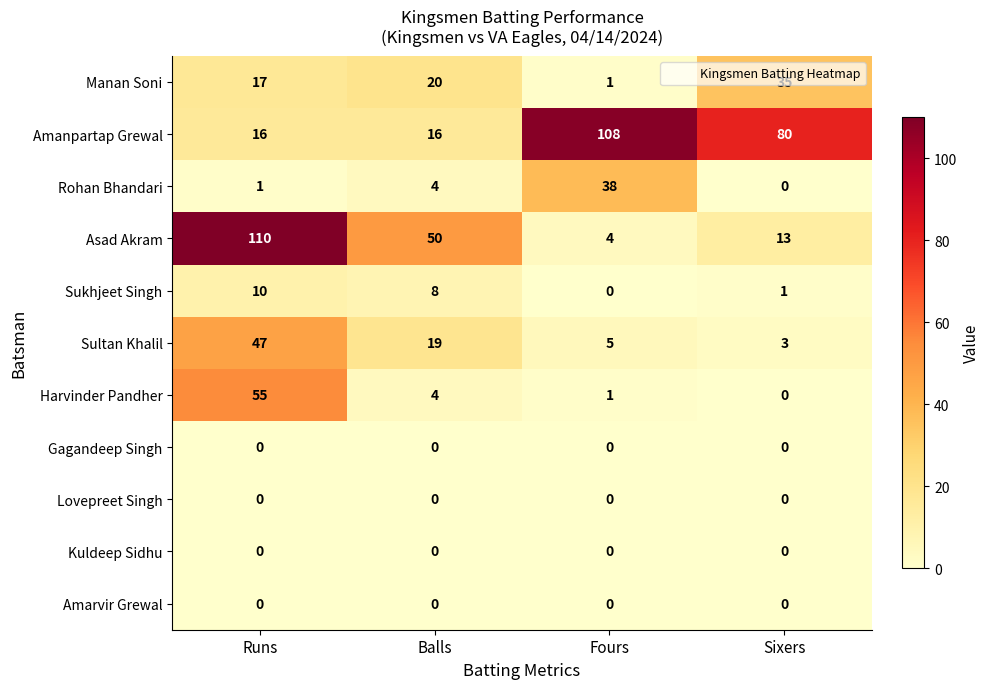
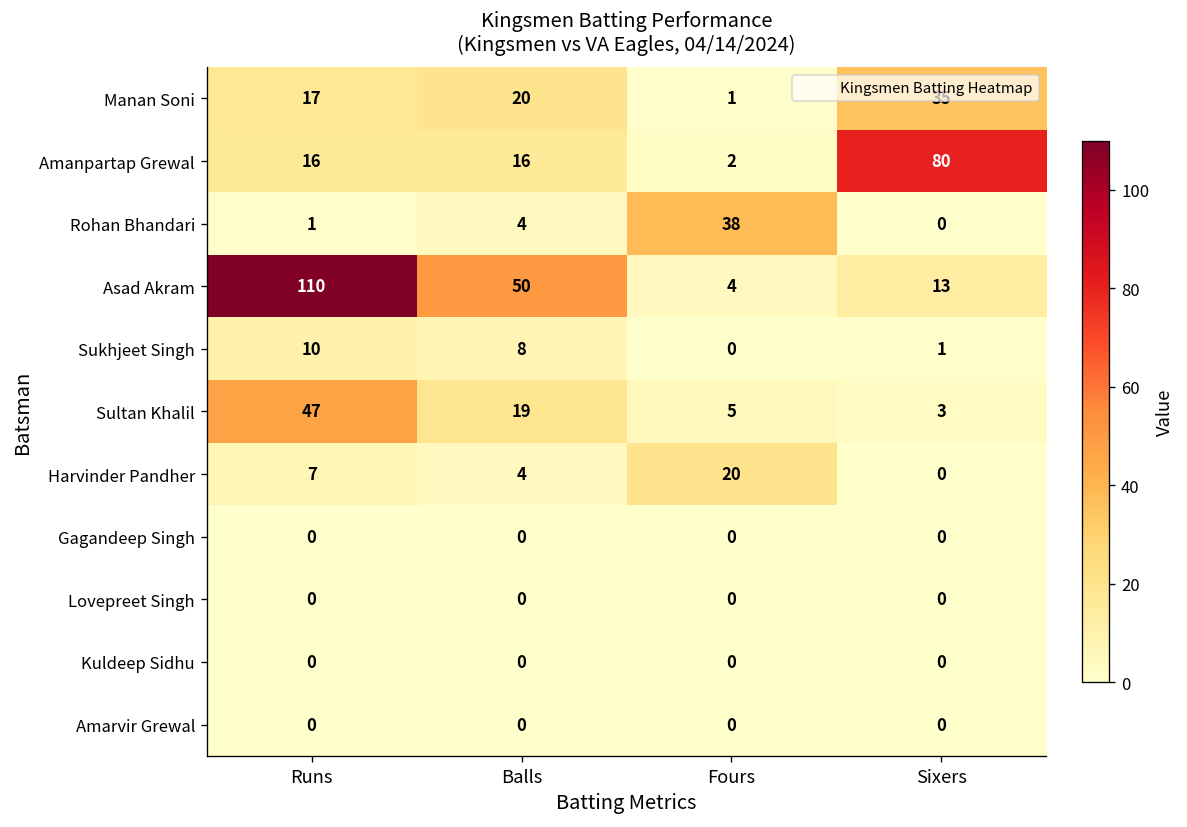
  {
    "Manan Soni": {
      "Runs": 17,
      "Balls": 20,
      "Fours": 1
    },
    "Amanpartap Grewal": {
      "Runs": 16,
      "Balls": 16,
-     "Fours": 108,
+     "Fours": 2,
      "Sixers": 80
    },
    "Rohan Bhandari": {
      "Runs": 1,
      "Balls": 4,
      "Fours": 38,
      "Sixers": 0
    },
    "Asad Akram": {
      "Runs": 110,
      "Balls": 50,
      "Fours": 4,
      "Sixers": 13
    },
    "Sukhjeet Singh": {
      "Runs": 10,
      "Balls": 8,
      "Fours": 0,
      "Sixers": 1
    },
    "Sultan Khalil": {
      "Runs": 47,
      "Balls": 19,
      "Fours": 5,
      "Sixers": 3
    },
    "Harvinder Pandher": {
-     "Runs": 55,
+     "Runs": 7,
      "Balls": 4,
-     "Fours": 1,
+     "Fours": 20,
      "Sixers": 0
    },
    "Gagandeep Singh": {
      "Runs": 0,
      "Balls": 0,
      "Fours": 0,
      "Sixers": 0
    },
    "Lovepreet Singh": {
      "Runs": 0,
      "Balls": 0,
      "Fours": 0,
      "Sixers": 0
    },
    "Kuldeep Sidhu": {
      "Runs": 0,
      "Balls": 0,
      "Fours": 0,
      "Sixers": 0
    },
    "Amarvir Grewal": {
      "Runs": 0,
      "Balls": 0,
      "Fours": 0,
      "Sixers": 0
    }
  }
